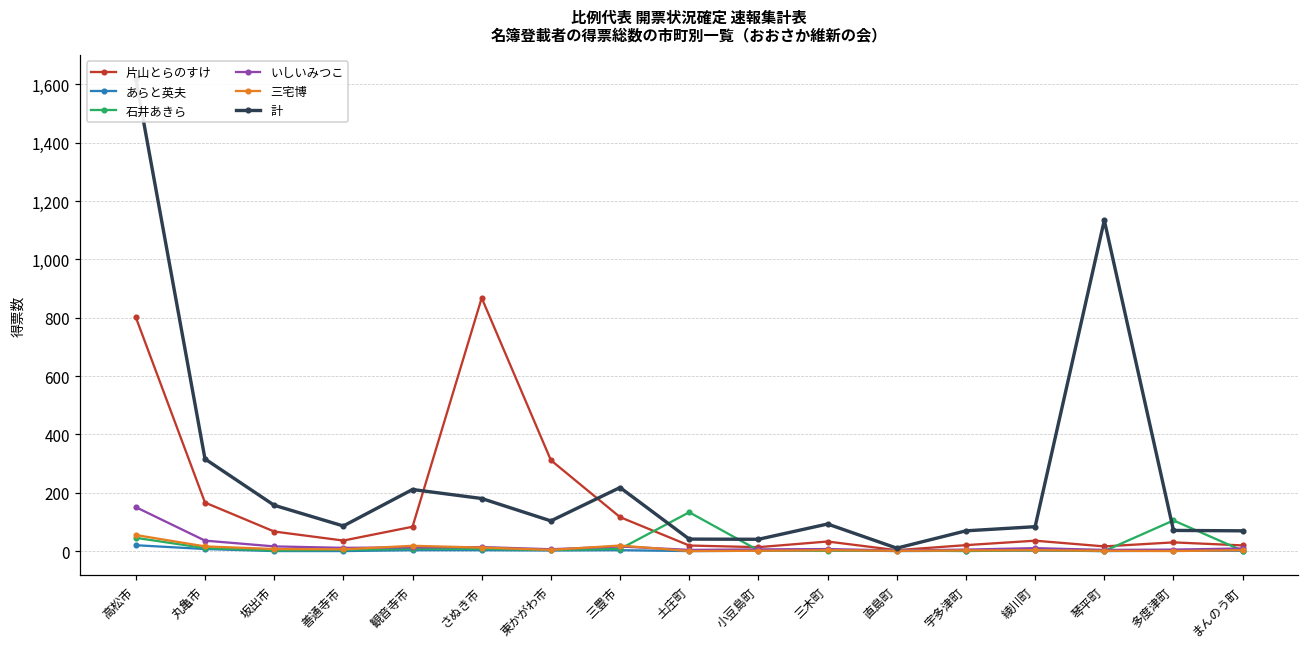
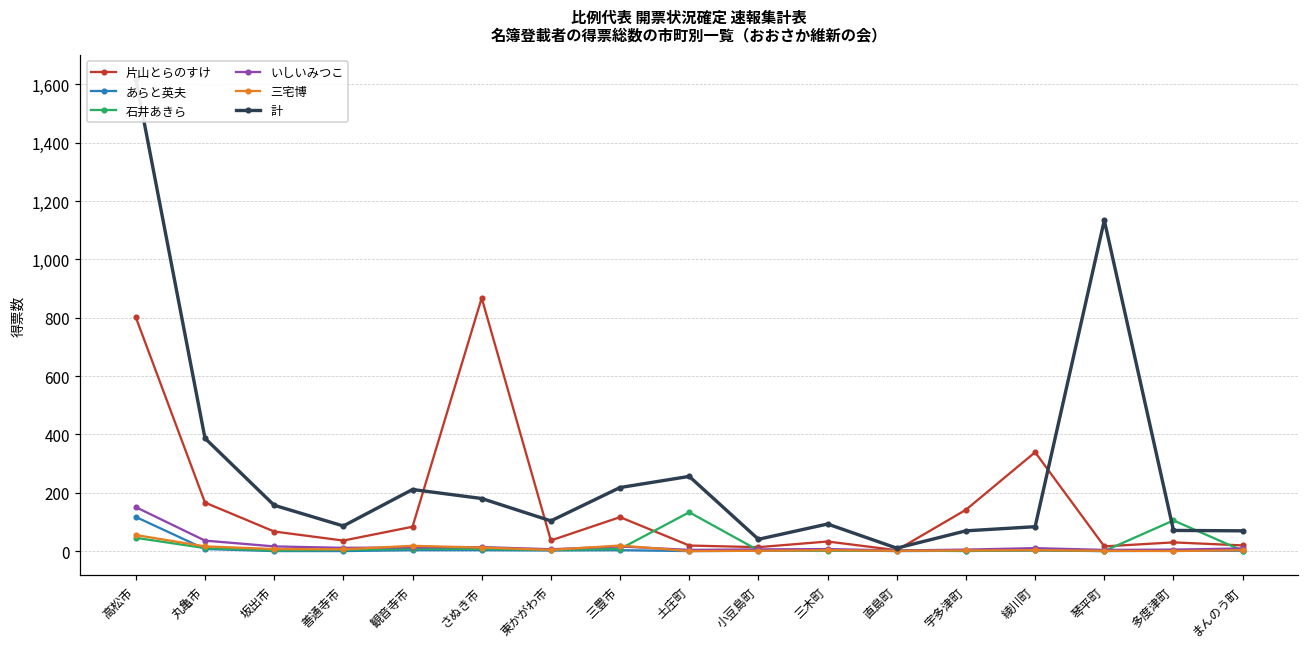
  {
    "片山とらのすけ": {
      "高松市": "800",
      "丸亀市": "170",
      "坂出市": "70",
      "善通寺市": "40",
      "観音寺市": "80",
      "さぬき市": "870",
-     "東かがわ市": "310",
+     "東かがわ市": "40",
      "三豊市": "120",
      "土庄町": "20",
      "三木町": "30",
-     "宇多津町": "20",
-     "綾川町": "40",
+     "宇多津町": "140",
+     "綾川町": "340",
      "琴平町": "20",
      "多度津町": "30",
      "まんのう町": "20"
    },
    "あらと英夫": {
-     "高松市": "20"
+     "高松市": "120"
    },
    "石井あきら": {
      "土庄町": "130",
      "多度津町": "110"
    },
    "いしいみつこ": {
      "高松市": "150",
      "丸亀市": "40"
    },
    "計": {
-     "丸亀市": "320",
+     "丸亀市": "390",
      "坂出市": "160",
      "善通寺市": "90",
      "観音寺市": "210",
      "さぬき市": "180",
      "東かがわ市": "100",
      "三豊市": "220",
-     "土庄町": "40",
+     "土庄町": "260",
      "小豆島町": "40",
      "三木町": "90",
      "宇多津町": "70",
      "綾川町": "80",
      "琴平町": "1,130",
      "多度津町": "70",
      "まんのう町": "70"
    }
  }
